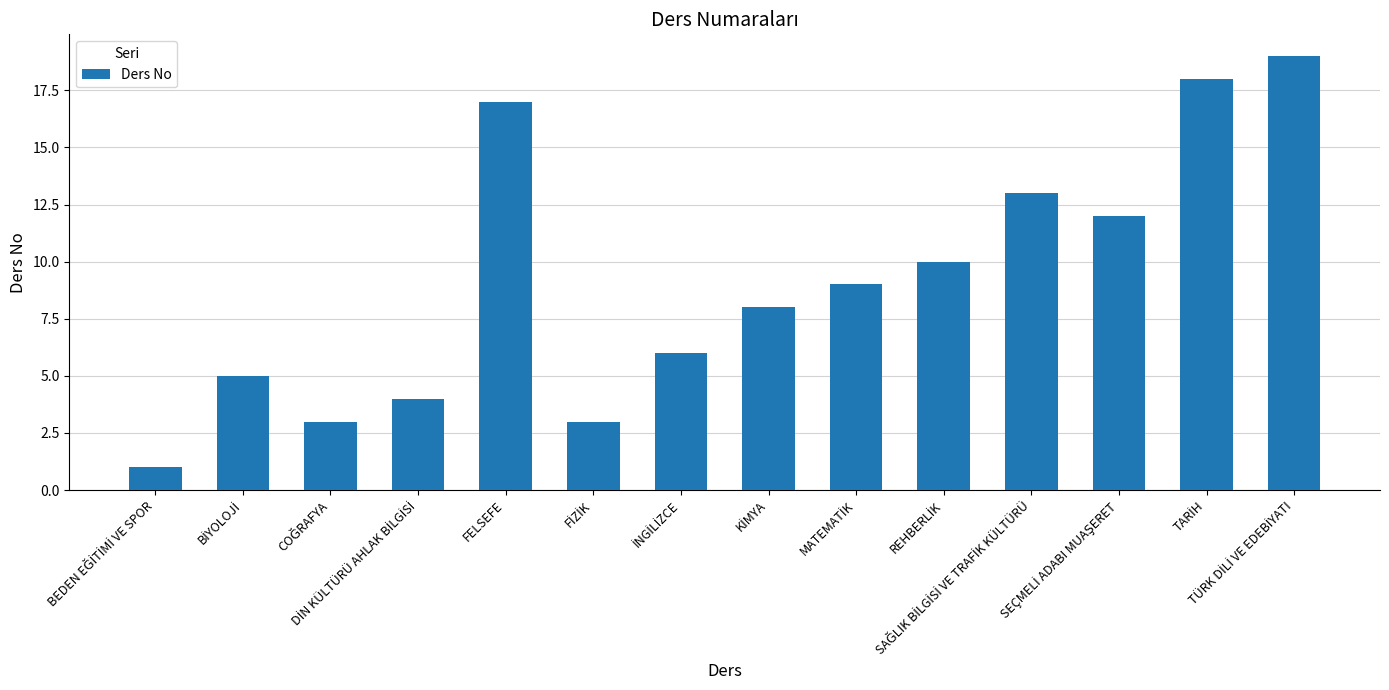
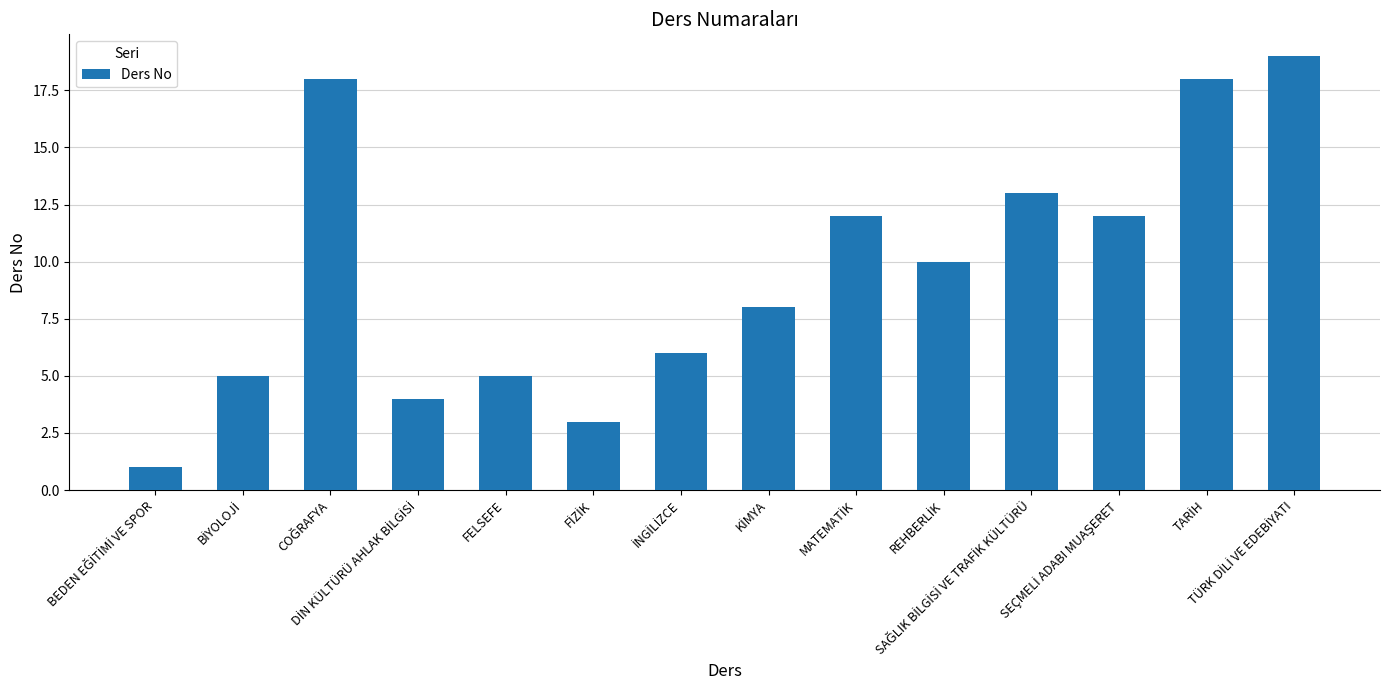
  {
    "BEDEN EĞİTİMİ VE SPOR": 1,
    "BİYOLOJİ": 5,
-   "COĞRAFYA": 3,
+   "COĞRAFYA": 18,
    "DİN KÜLTÜRÜ AHLAK BİLGİSİ": 4,
-   "FELSEFE": 17,
+   "FELSEFE": 5,
    "FİZİK": 3,
    "İNGİLİZCE": 6,
    "KİMYA": 8,
-   "MATEMATİK": 9,
+   "MATEMATİK": 12,
    "REHBERLİK": 10,
    "SAĞLIK BİLGİSİ VE TRAFİK KÜLTÜRÜ": 13,
    "SEÇMELİ ADABI MUAŞERET": 12,
    "TARİH": 18,
    "TÜRK DİLİ VE EDEBİYATI": 19
  }
